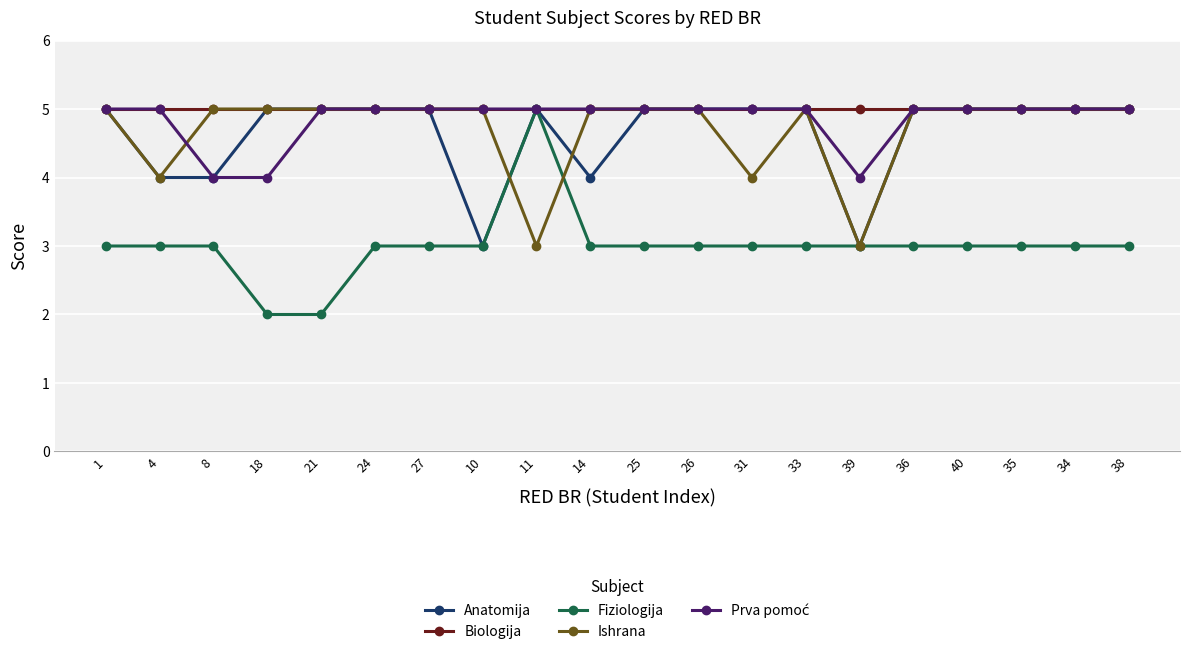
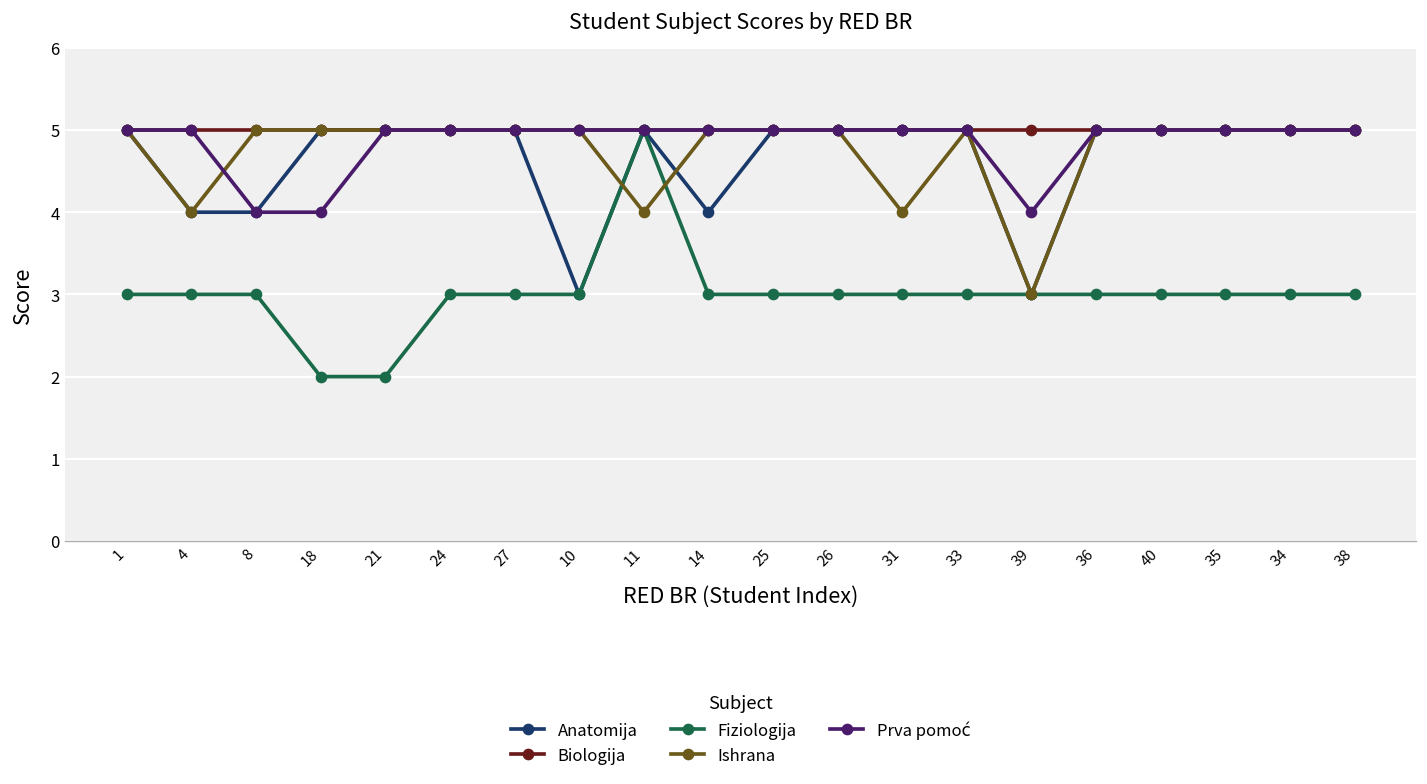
  {
    "Biologija": {
      "39": 5
    },
    "Ishrana": {
-     "11": 3,
+     "11": 4,
      "31": 4
    }
  }
